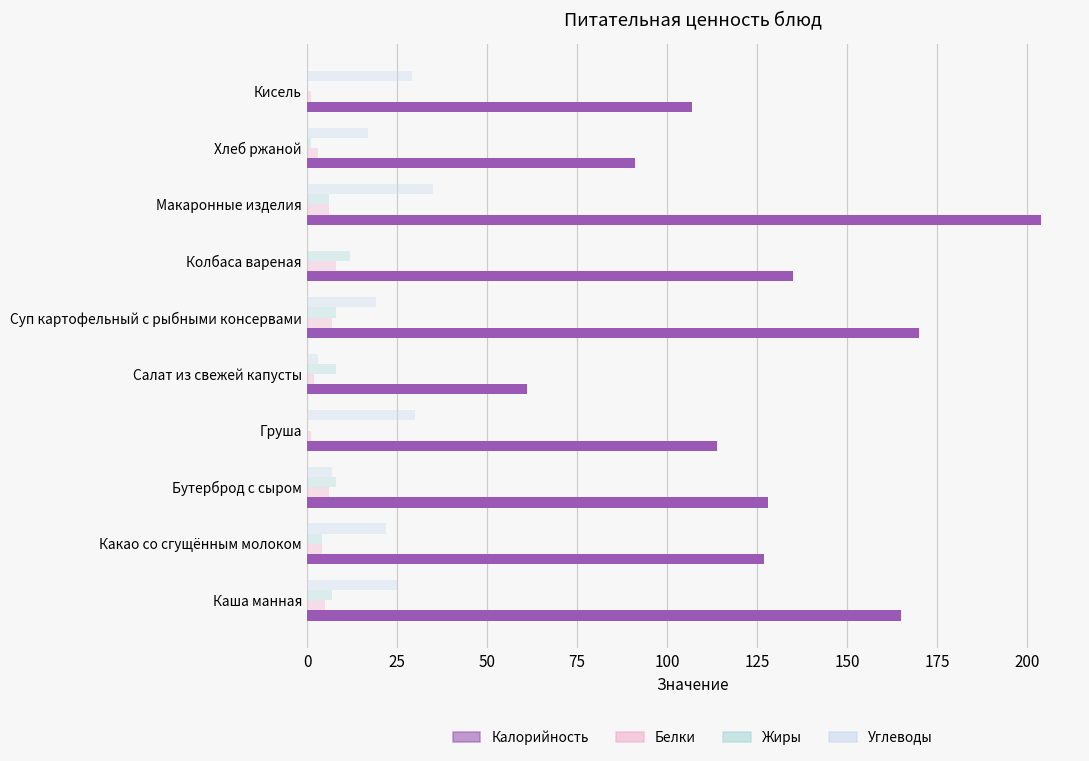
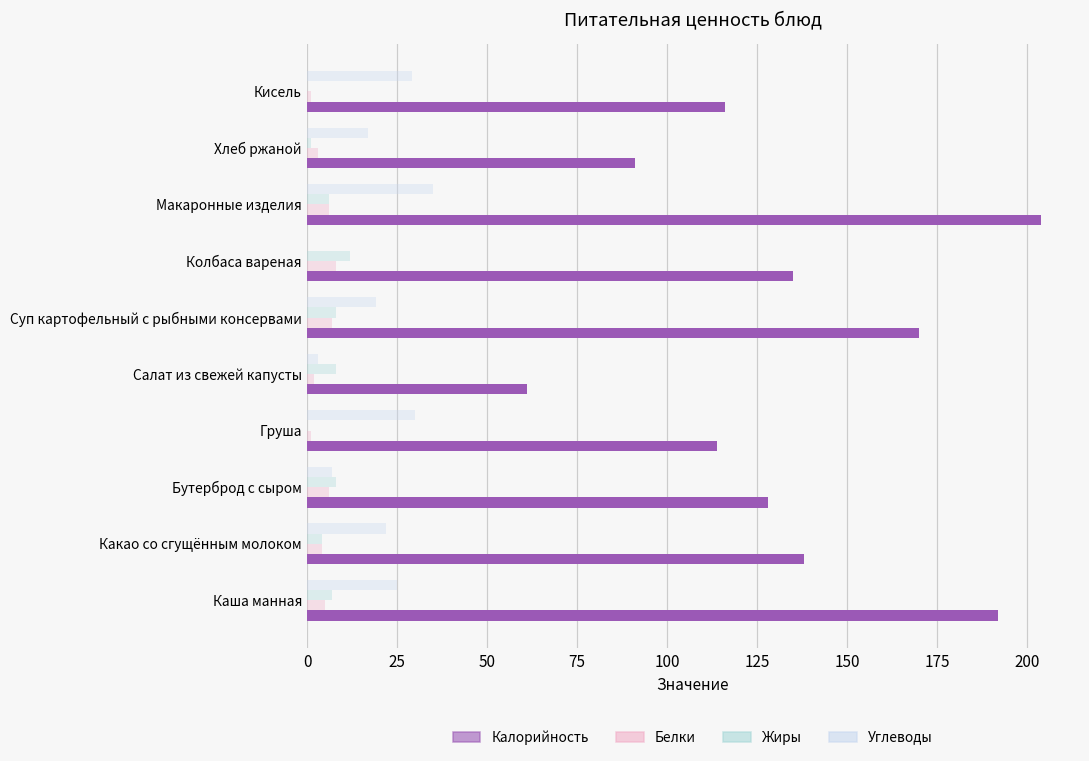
  {
    "Калорийность": {
-     "Кисель": 107,
+     "Кисель": 116,
      "Хлеб ржаной": 91,
      "Макаронные изделия": 204,
      "Колбаса вареная": 135,
      "Суп картофельный с рыбными консервами": 170,
      "Салат из свежей капусты": 61,
      "Груша": 114,
      "Бутерброд с сыром": 128,
-     "Какао со сгущённым молоком": 127,
-     "Каша манная": 165
+     "Какао со сгущённым молоком": 138,
+     "Каша манная": 192
    }
  }
